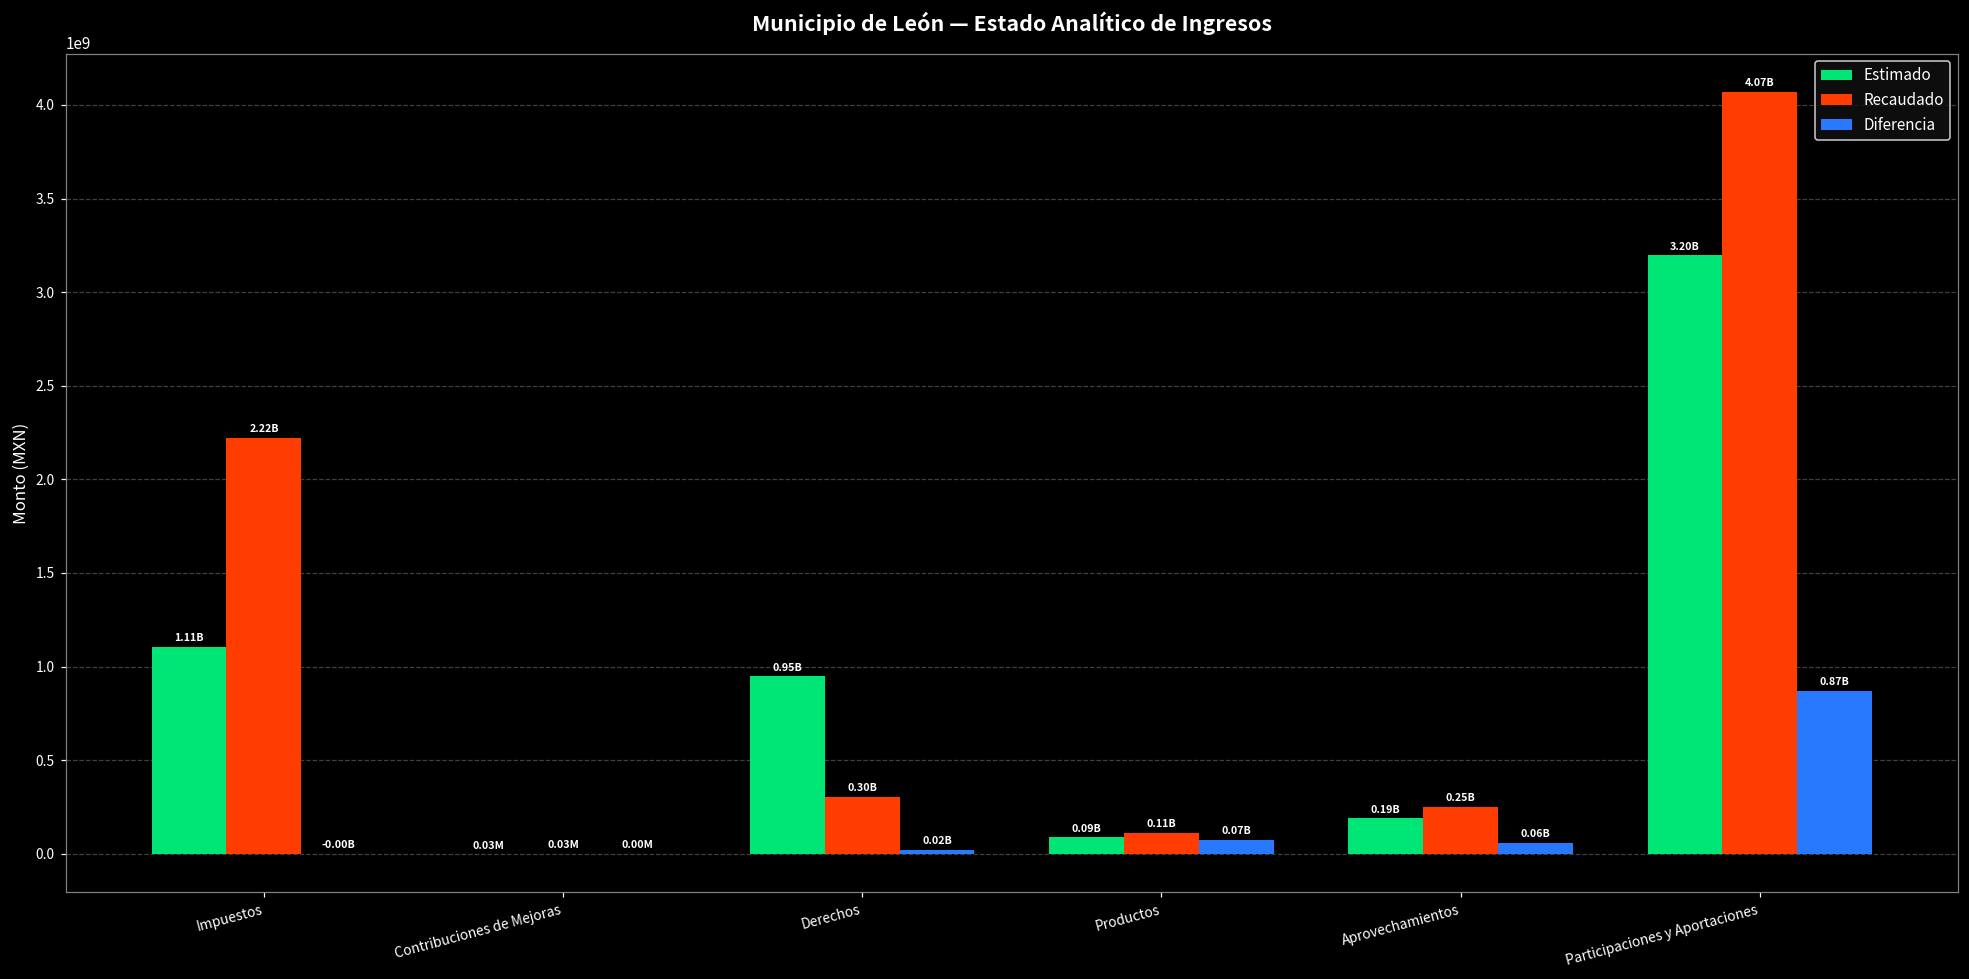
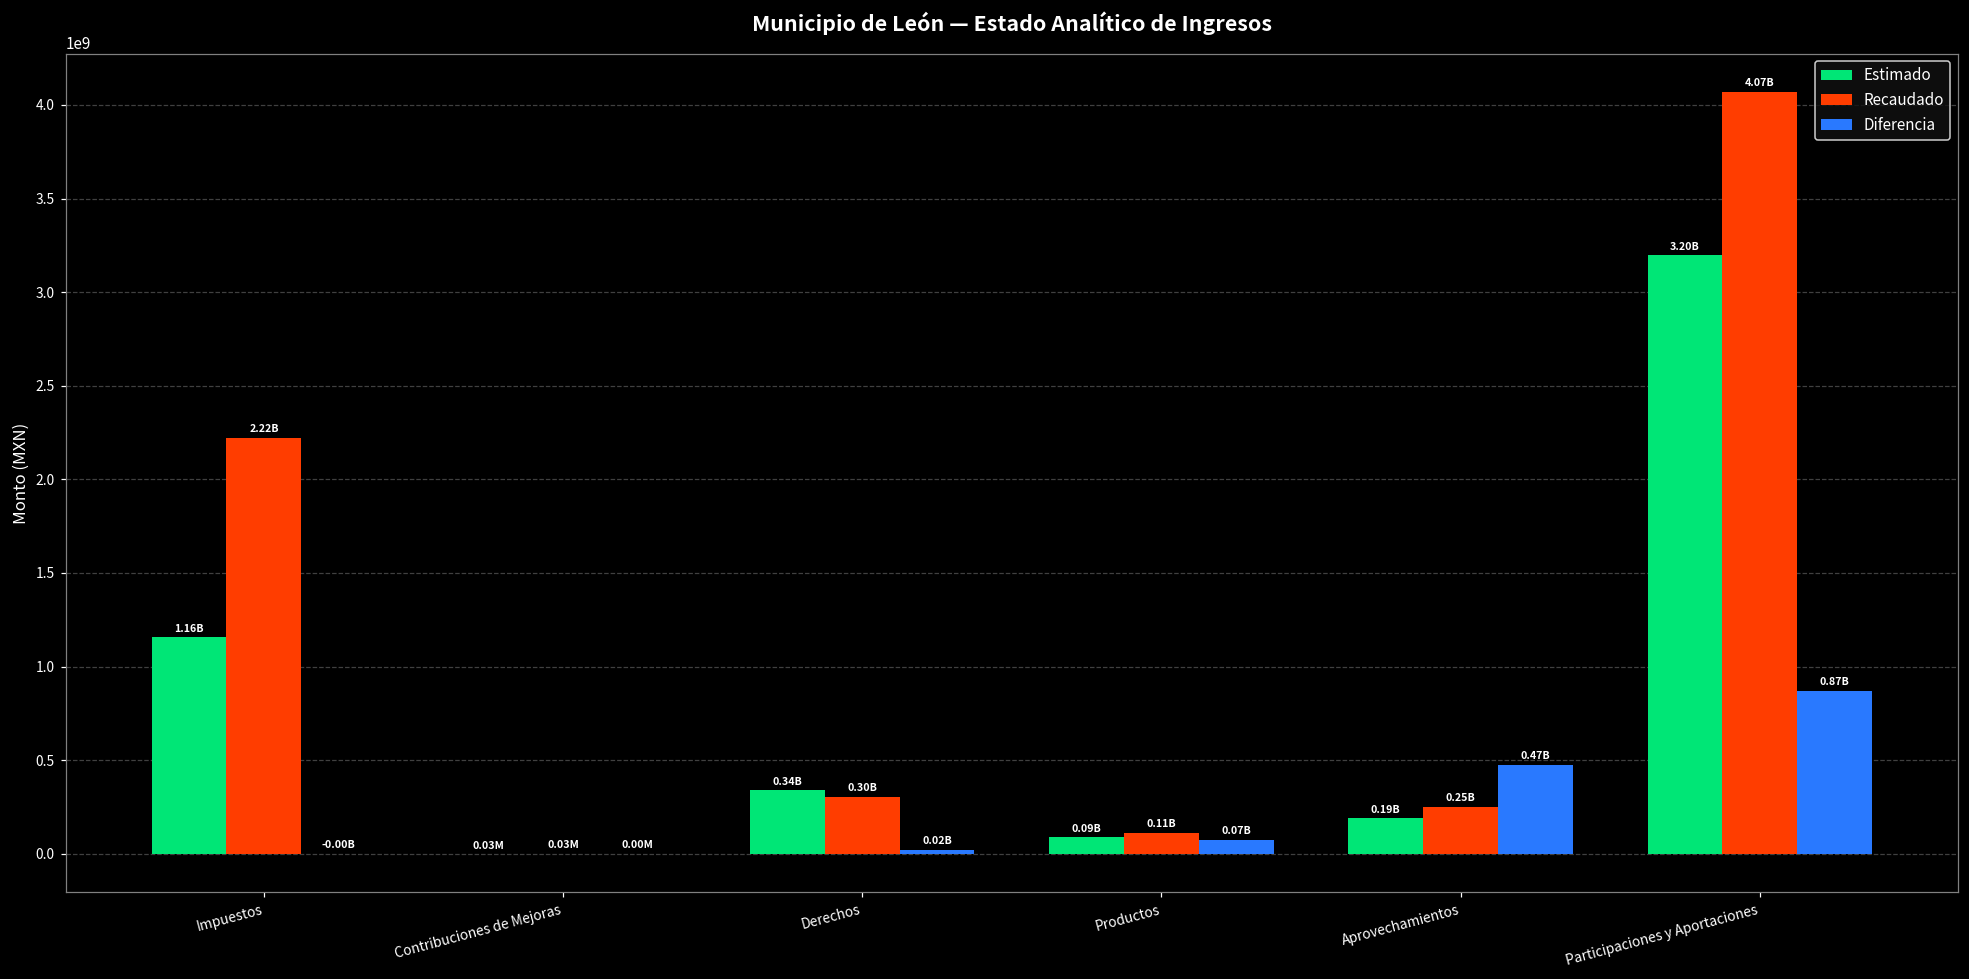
  {
    "Estimado": {
-     "Impuestos": "1.11B",
+     "Impuestos": "1.16B",
      "Contribuciones de Mejoras": "0.03M",
-     "Derechos": "0.95B",
+     "Derechos": "0.34B",
      "Productos": "0.09B",
      "Aprovechamientos": "0.19B",
      "Participaciones y Aportaciones": "3.20B"
    },
    "Recaudado": {
      "Impuestos": "2.22B",
      "Contribuciones de Mejoras": "0.03M",
      "Derechos": "0.30B",
      "Productos": "0.11B",
      "Aprovechamientos": "0.25B",
      "Participaciones y Aportaciones": "4.07B"
    },
    "Diferencia": {
      "Derechos": "0.02B",
      "Productos": "0.07B",
-     "Aprovechamientos": "0.06B",
+     "Aprovechamientos": "0.47B",
      "Participaciones y Aportaciones": "0.87B"
    }
  }
